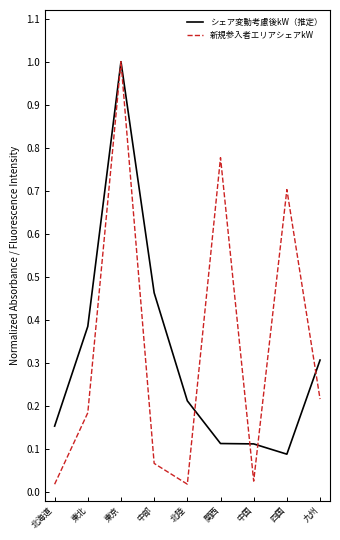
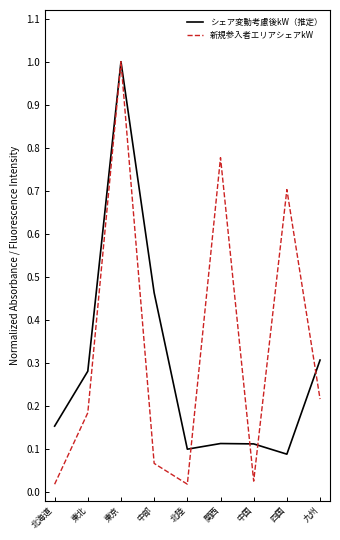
  {
    "シェア変動考慮後kW（推定）": {
      "北海道": 0.15,
-     "東北": 0.39,
+     "東北": 0.28,
      "中部": 0.46,
-     "北陸": 0.21,
+     "北陸": 0.10,
      "関西": 0.11,
      "中国": 0.11,
      "四国": 0.09,
      "九州": 0.31
    },
    "新規参入者エリアシェアkW": {
      "北海道": 0.02,
      "東北": 0.18,
      "中部": 0.07,
      "北陸": 0.02,
      "関西": 0.78,
      "中国": 0.03,
      "四国": 0.70,
      "九州": 0.22
    }
  }
